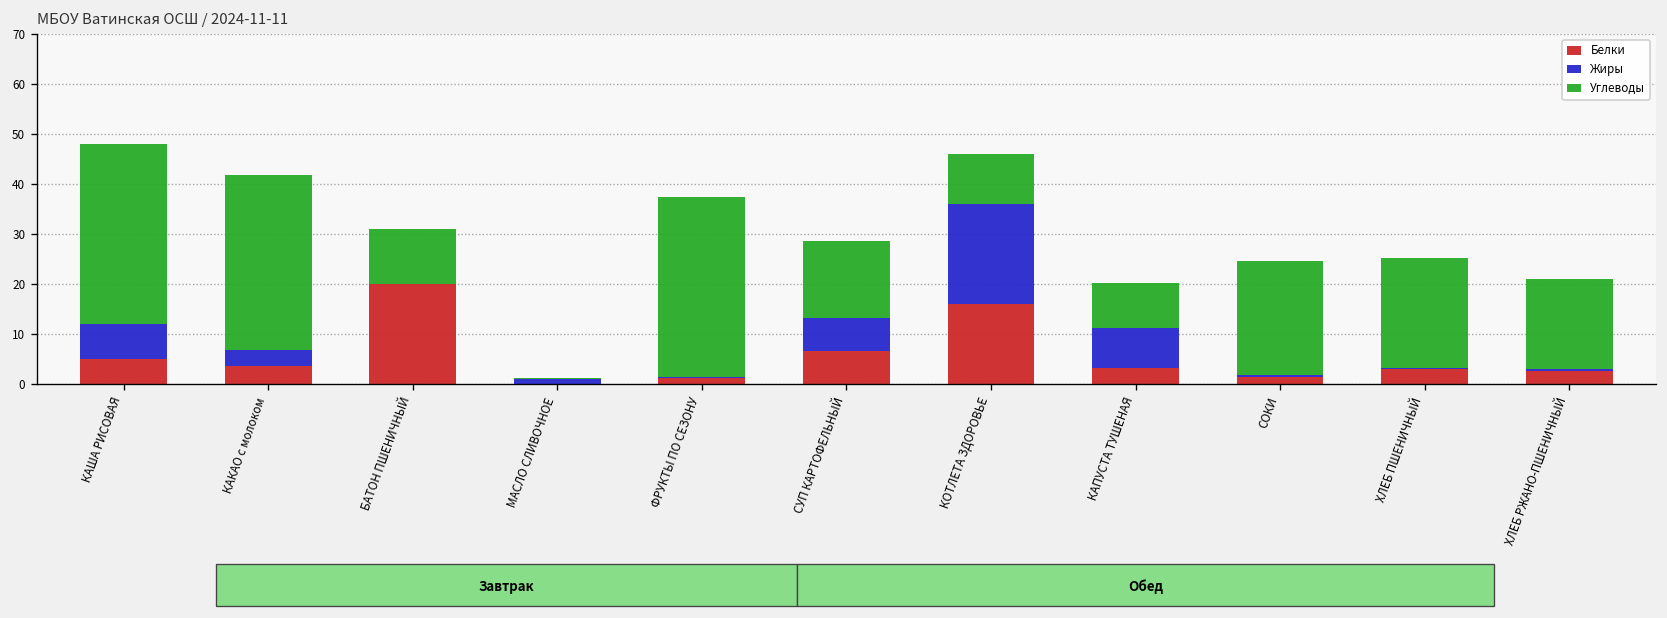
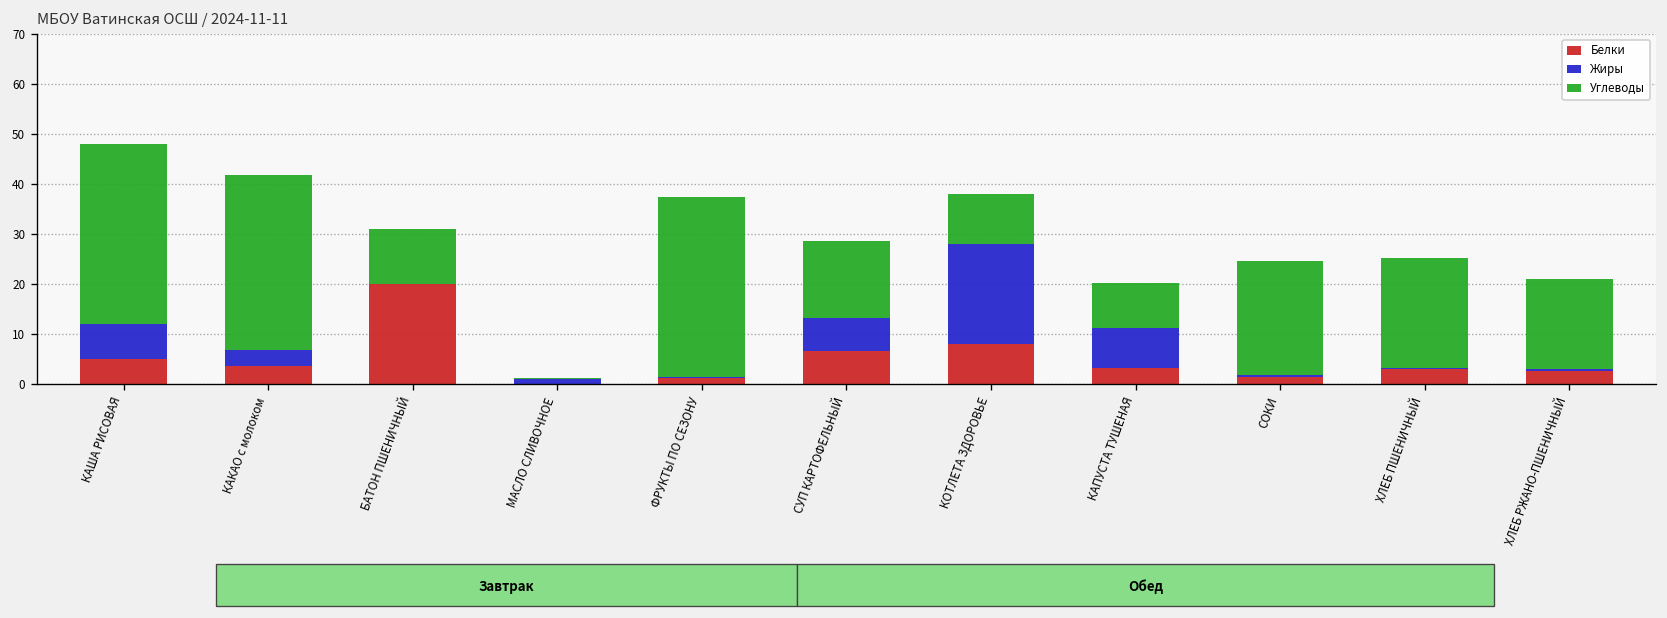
  {
    "Белки": {
      "КАША РИСОВАЯ": 5,
      "КАКАО с молоком": 4,
      "БАТОН ПШЕНИЧНЫЙ": 20,
      "ФРУКТЫ ПО СЕЗОНУ": 1,
      "СУП КАРТОФЕЛЬНЫЙ": 7,
-     "КОТЛЕТА ЗДОРОВЬЕ": 16,
+     "КОТЛЕТА ЗДОРОВЬЕ": 8,
      "КАПУСТА ТУШЕНАЯ": 3,
      "СОКИ": 1,
      "ХЛЕБ ПШЕНИЧНЫЙ": 3,
      "ХЛЕБ РЖАНО-ПШЕНИЧНЫЙ": 3
    },
    "Жиры": {
      "КАША РИСОВАЯ": 7,
      "КАКАО с молоком": 3,
      "БАТОН ПШЕНИЧНЫЙ": 0,
      "МАСЛО СЛИВОЧНОЕ": 1,
      "СУП КАРТОФЕЛЬНЫЙ": 7,
      "КОТЛЕТА ЗДОРОВЬЕ": 20,
      "КАПУСТА ТУШЕНАЯ": 8
    },
    "Углеводы": {
      "КАША РИСОВАЯ": 36,
      "КАКАО с молоком": 35,
      "БАТОН ПШЕНИЧНЫЙ": 11,
      "ФРУКТЫ ПО СЕЗОНУ": 36,
      "СУП КАРТОФЕЛЬНЫЙ": 15,
      "КОТЛЕТА ЗДОРОВЬЕ": 10,
      "КАПУСТА ТУШЕНАЯ": 9,
      "СОКИ": 23,
      "ХЛЕБ ПШЕНИЧНЫЙ": 22,
      "ХЛЕБ РЖАНО-ПШЕНИЧНЫЙ": 18
    }
  }
